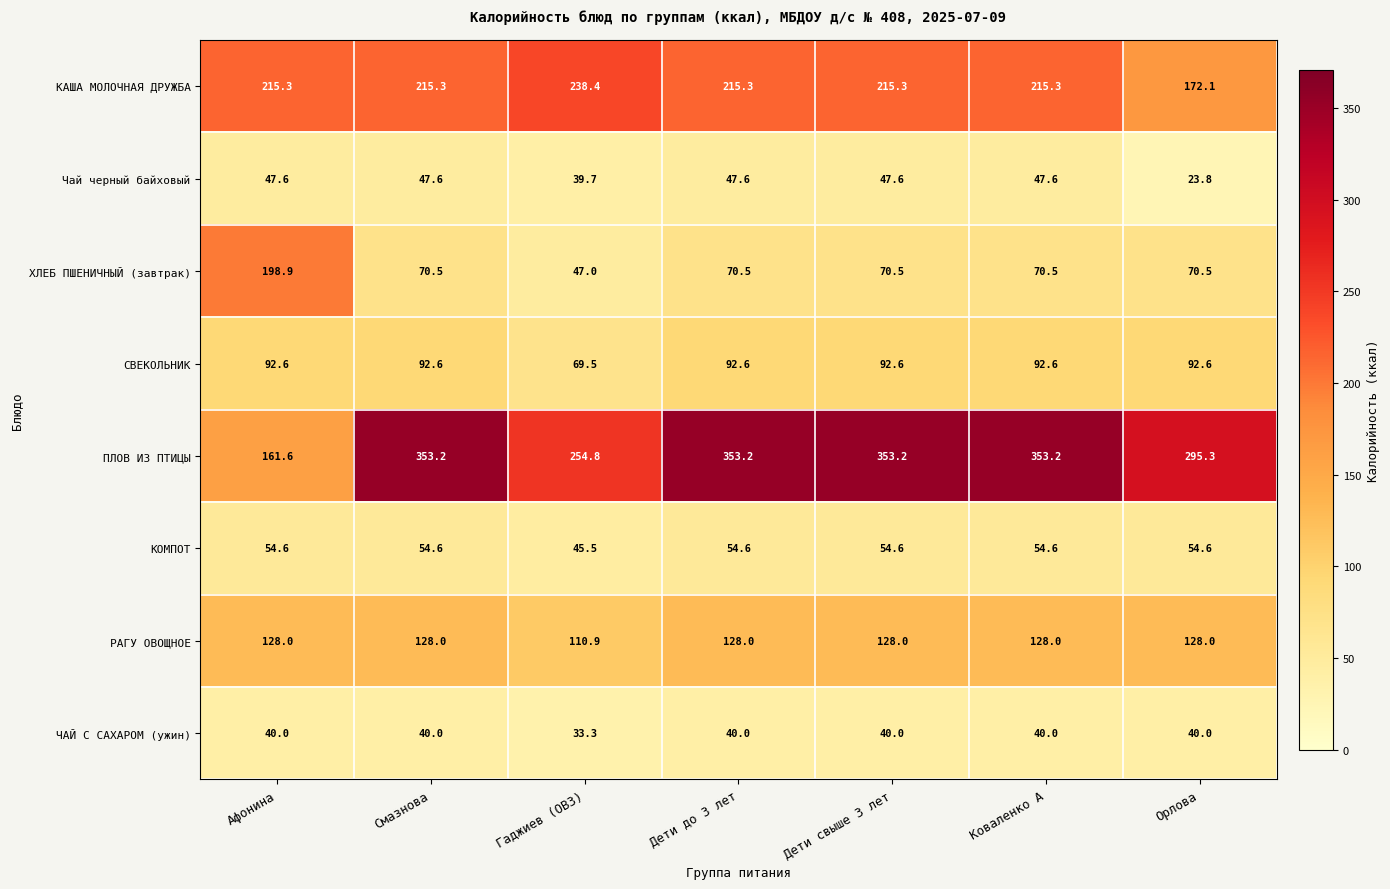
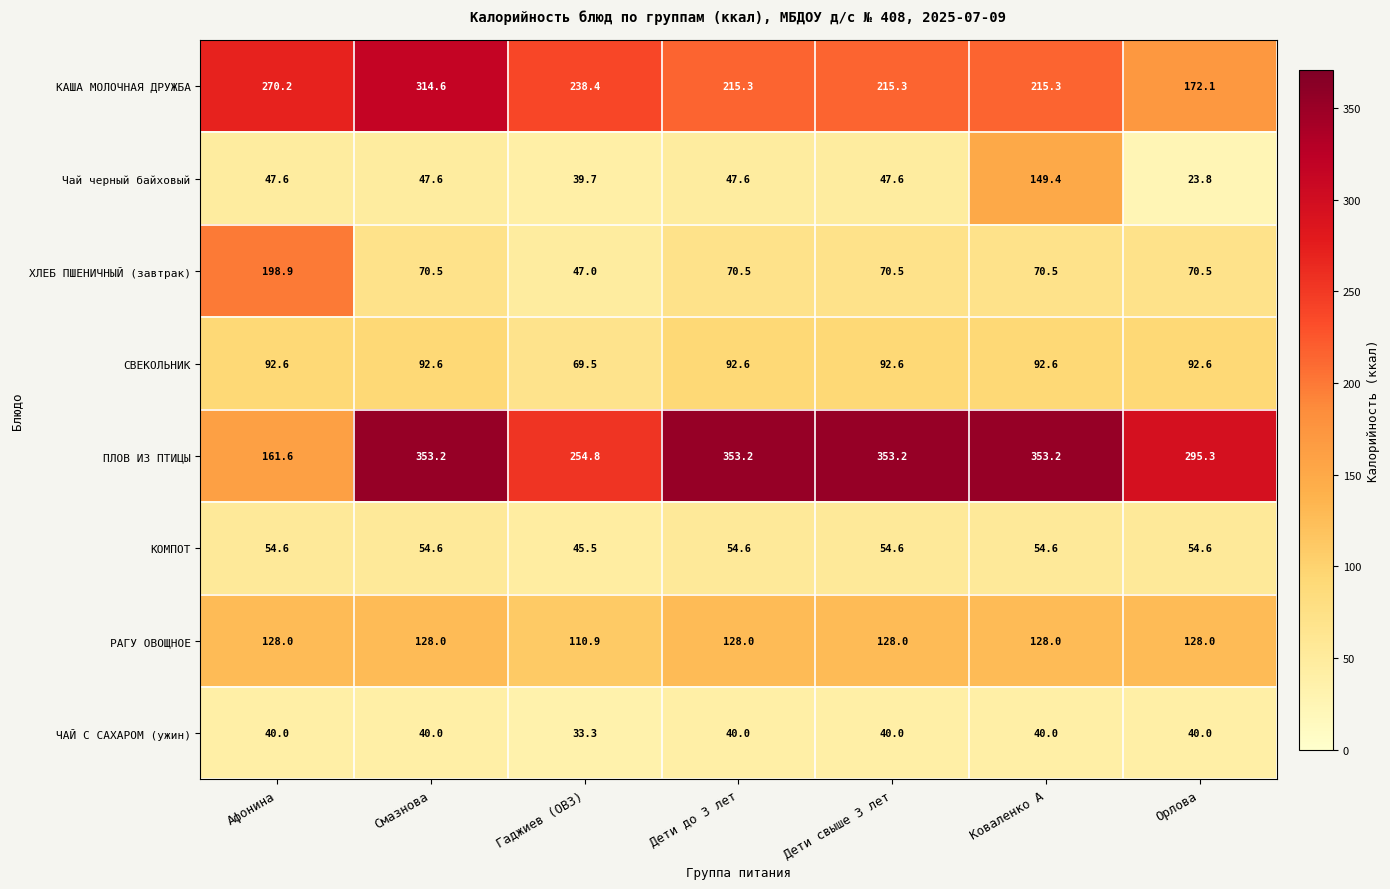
  {
    "КАША МОЛОЧНАЯ ДРУЖБА": {
-     "Афонина": 215.3,
-     "Смазнова": 215.3,
+     "Афонина": 270.2,
+     "Смазнова": 314.6,
      "Гаджиев (ОВЗ)": 238.4,
      "Дети до 3 лет": 215.3,
      "Дети свыше 3 лет": 215.3,
      "Коваленко А": 215.3,
      "Орлова": 172.1
    },
    "Чай черный байховый": {
      "Афонина": 47.6,
      "Смазнова": 47.6,
      "Гаджиев (ОВЗ)": 39.7,
      "Дети до 3 лет": 47.6,
      "Дети свыше 3 лет": 47.6,
-     "Коваленко А": 47.6,
+     "Коваленко А": 149.4,
      "Орлова": 23.8
    },
    "ХЛЕБ ПШЕНИЧНЫЙ (завтрак)": {
      "Афонина": 198.9,
      "Смазнова": 70.5,
      "Гаджиев (ОВЗ)": 47.0,
      "Дети до 3 лет": 70.5,
      "Дети свыше 3 лет": 70.5,
      "Коваленко А": 70.5,
      "Орлова": 70.5
    },
    "СВЕКОЛЬНИК": {
      "Афонина": 92.6,
      "Смазнова": 92.6,
      "Гаджиев (ОВЗ)": 69.5,
      "Дети до 3 лет": 92.6,
      "Дети свыше 3 лет": 92.6,
      "Коваленко А": 92.6,
      "Орлова": 92.6
    },
    "ПЛОВ ИЗ ПТИЦЫ": {
      "Афонина": 161.6,
      "Смазнова": 353.2,
      "Гаджиев (ОВЗ)": 254.8,
      "Дети до 3 лет": 353.2,
      "Дети свыше 3 лет": 353.2,
      "Коваленко А": 353.2,
      "Орлова": 295.3
    },
    "КОМПОТ": {
      "Афонина": 54.6,
      "Смазнова": 54.6,
      "Гаджиев (ОВЗ)": 45.5,
      "Дети до 3 лет": 54.6,
      "Дети свыше 3 лет": 54.6,
      "Коваленко А": 54.6,
      "Орлова": 54.6
    },
    "РАГУ ОВОЩНОЕ": {
      "Афонина": 128.0,
      "Смазнова": 128.0,
      "Гаджиев (ОВЗ)": 110.9,
      "Дети до 3 лет": 128.0,
      "Дети свыше 3 лет": 128.0,
      "Коваленко А": 128.0,
      "Орлова": 128.0
    },
    "ЧАЙ С САХАРОМ (ужин)": {
      "Афонина": 40.0,
      "Смазнова": 40.0,
      "Гаджиев (ОВЗ)": 33.3,
      "Дети до 3 лет": 40.0,
      "Дети свыше 3 лет": 40.0,
      "Коваленко А": 40.0,
      "Орлова": 40.0
    }
  }
